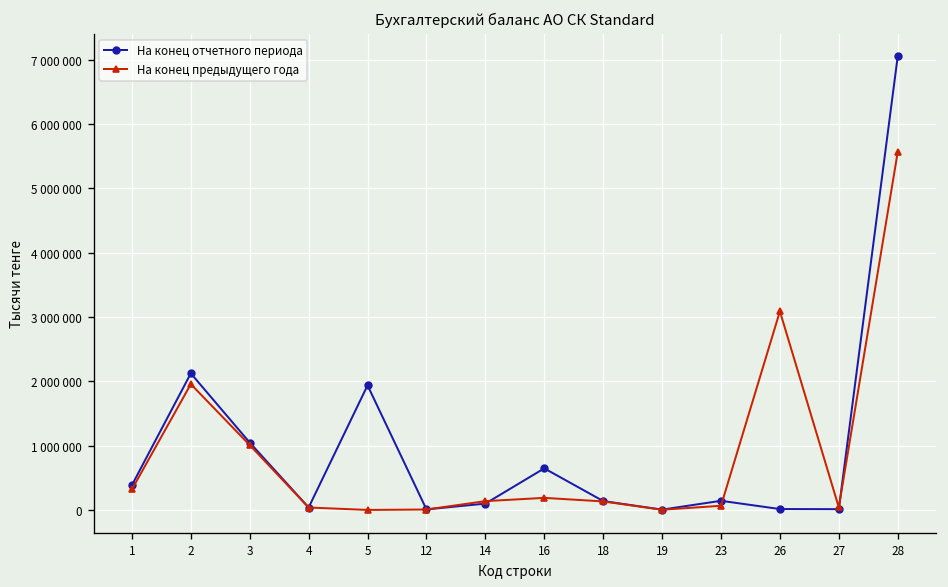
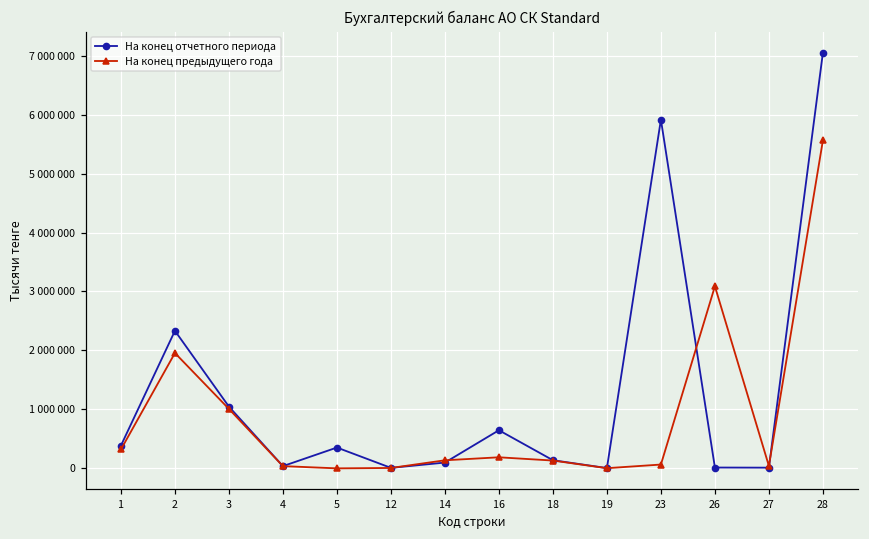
  {
    "На конец отчетного периода": {
      "1": 400000,
-     "2": 2100000,
-     "5": 1900000,
+     "2": 2300000,
+     "5": 400000,
      "16": 600000,
-     "23": 100000,
+     "23": 5900000,
      "26": 0,
      "28": 7000000
    },
    "На конец предыдущего года": {
      "1": 300000,
      "2": 2000000,
      "5": 0,
      "16": 200000,
      "23": 100000,
      "26": 3100000,
      "28": 5600000
    }
  }
